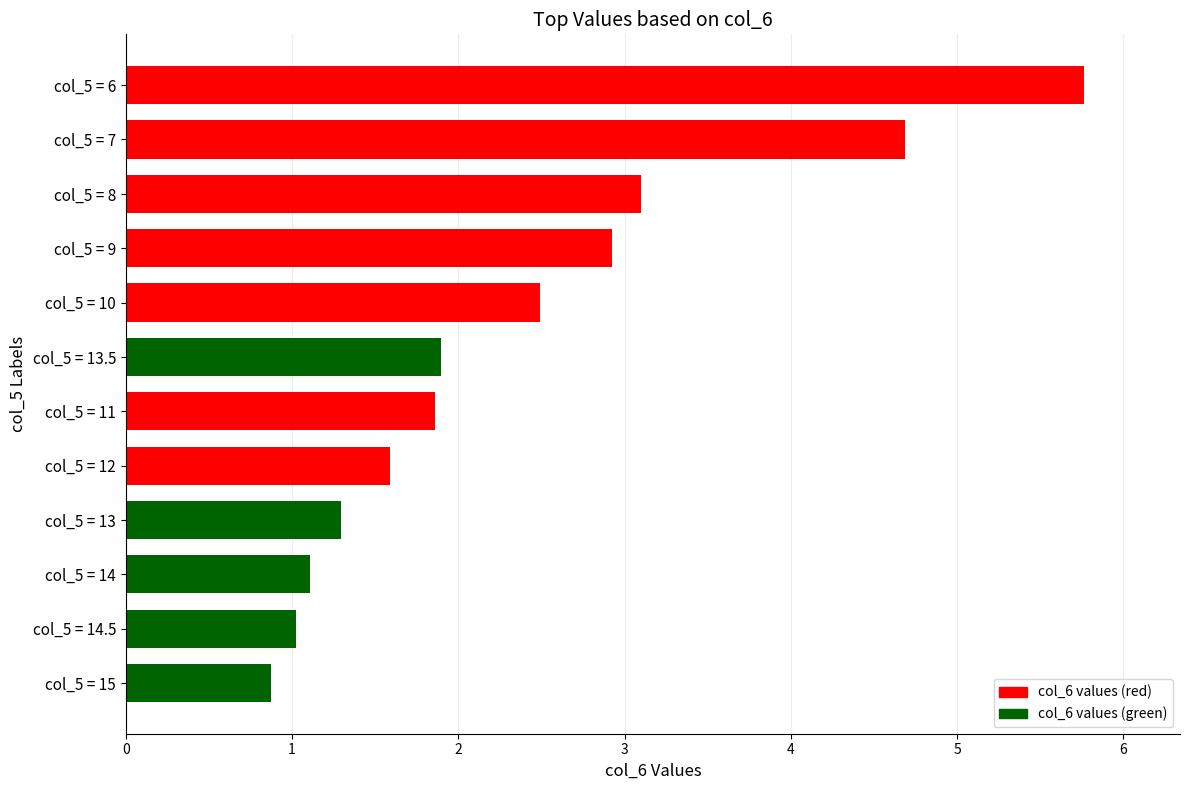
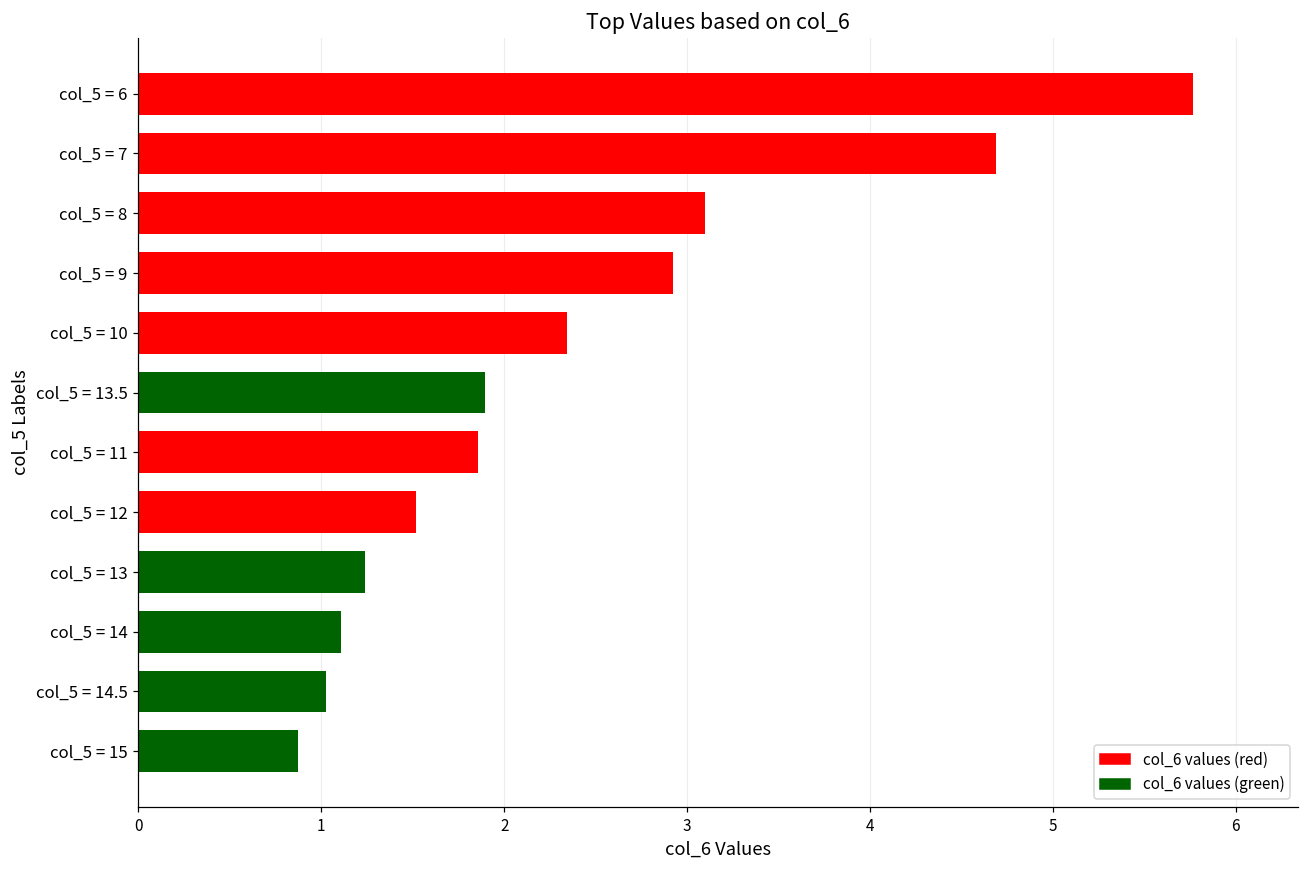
  {
    "col_5 = 6": 5.76,
    "col_5 = 7": 4.69,
    "col_5 = 8": 3.10,
    "col_5 = 9": 2.92,
-   "col_5 = 10": 2.49,
+   "col_5 = 10": 2.34,
    "col_5 = 13.5": 1.89,
    "col_5 = 11": 1.86,
-   "col_5 = 12": 1.59,
-   "col_5 = 13": 1.29,
+   "col_5 = 12": 1.52,
+   "col_5 = 13": 1.24,
    "col_5 = 14": 1.11,
    "col_5 = 14.5": 1.03,
    "col_5 = 15": 0.87
  }
